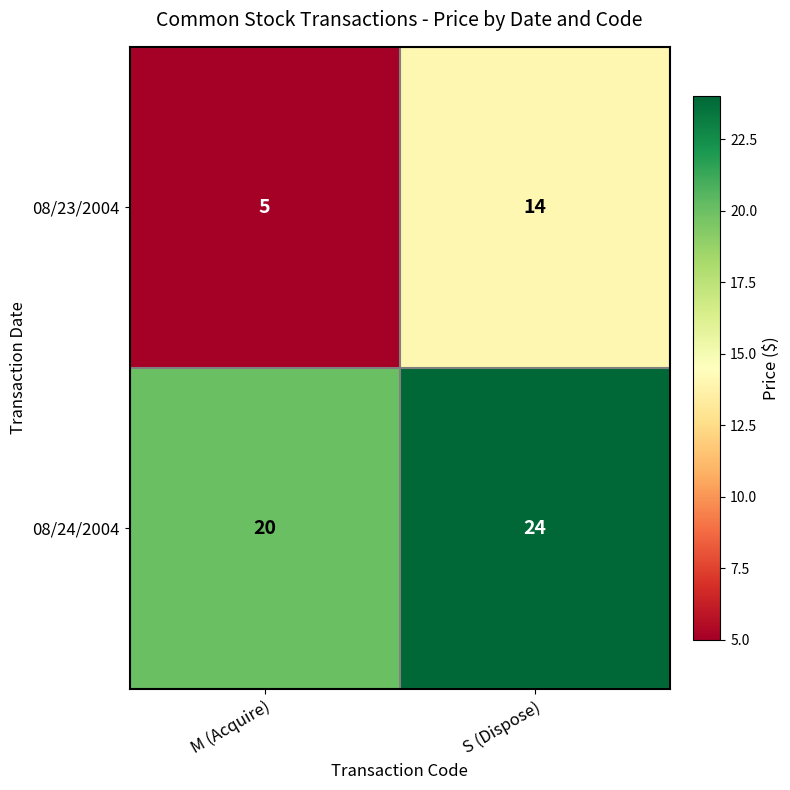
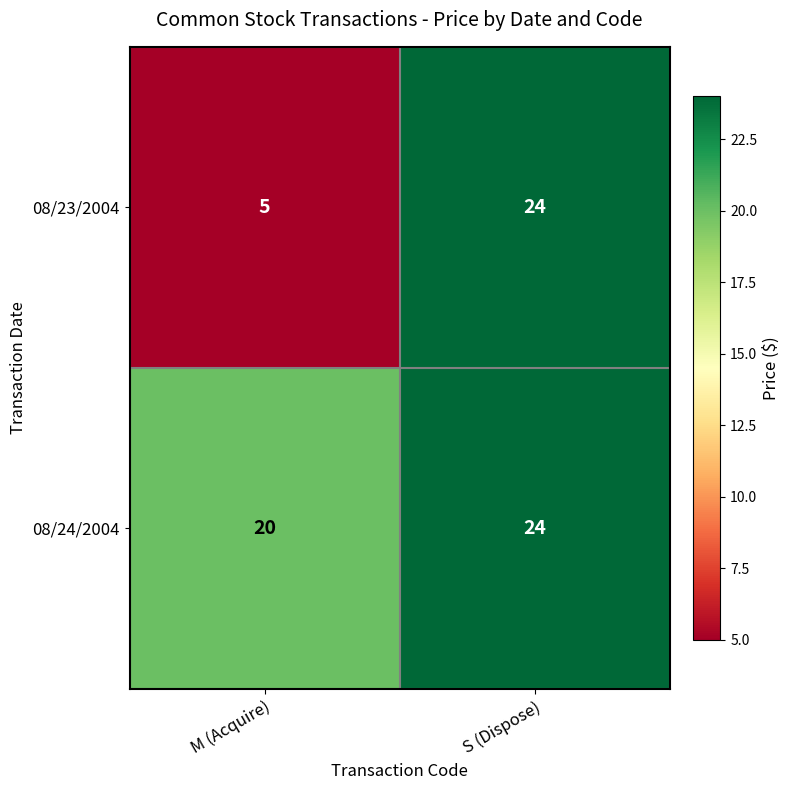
  {
    "08/23/2004": {
      "M (Acquire)": 5,
-     "S (Dispose)": 14
+     "S (Dispose)": 24
    },
    "08/24/2004": {
      "M (Acquire)": 20,
      "S (Dispose)": 24
    }
  }
